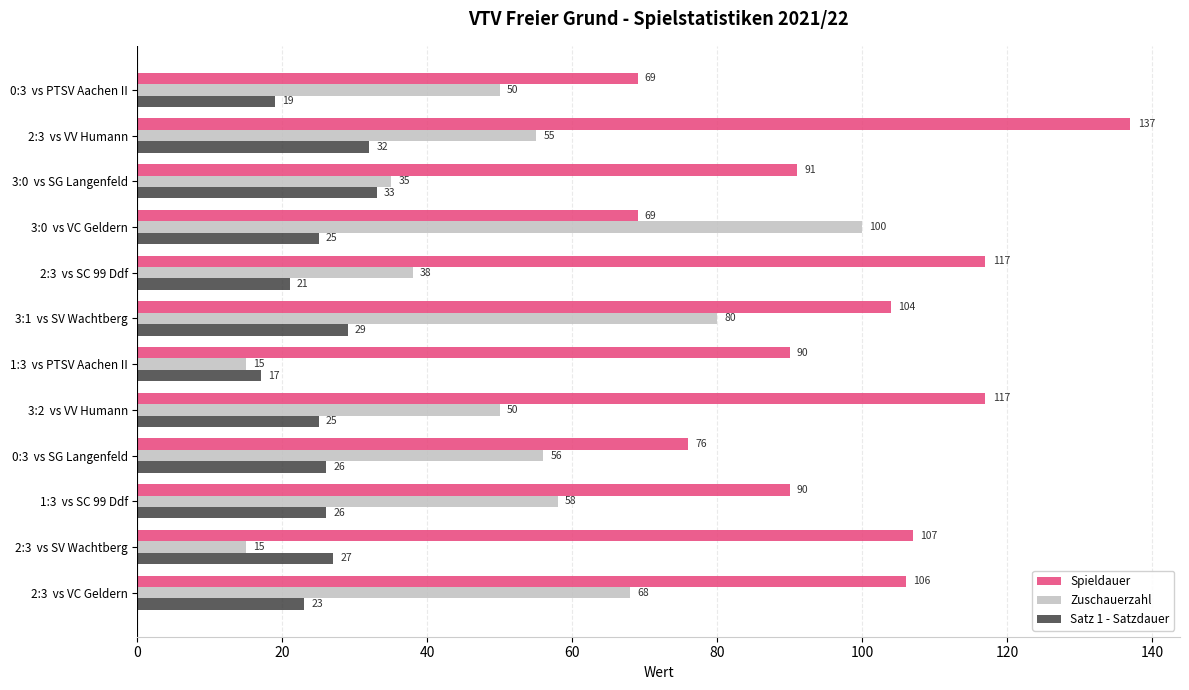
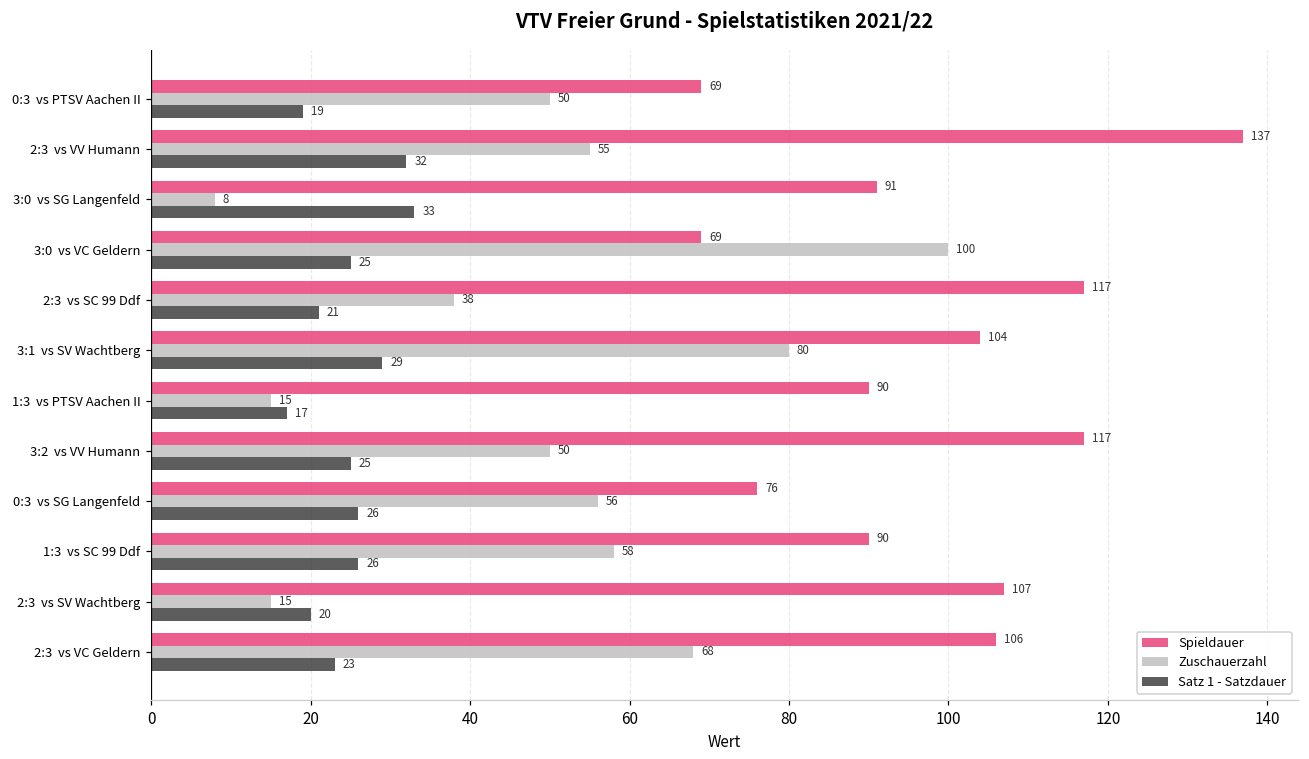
  {
    "Spieldauer": {
      "0:3 vs PTSV Aachen II": 69,
      "2:3 vs VV Humann": 137,
      "3:0 vs SG Langenfeld": 91,
      "3:0 vs VC Geldern": 69,
      "2:3 vs SC 99 Ddf": 117,
      "3:1 vs SV Wachtberg": 104,
      "1:3 vs PTSV Aachen II": 90,
      "3:2 vs VV Humann": 117,
      "0:3 vs SG Langenfeld": 76,
      "1:3 vs SC 99 Ddf": 90,
      "2:3 vs SV Wachtberg": 107,
      "2:3 vs VC Geldern": 106
    },
    "Zuschauerzahl": {
      "0:3 vs PTSV Aachen II": 50,
      "2:3 vs VV Humann": 55,
-     "3:0 vs SG Langenfeld": 35,
+     "3:0 vs SG Langenfeld": 8,
      "3:0 vs VC Geldern": 100,
      "2:3 vs SC 99 Ddf": 38,
      "3:1 vs SV Wachtberg": 80,
      "1:3 vs PTSV Aachen II": 15,
      "3:2 vs VV Humann": 50,
      "0:3 vs SG Langenfeld": 56,
      "1:3 vs SC 99 Ddf": 58,
      "2:3 vs SV Wachtberg": 15,
      "2:3 vs VC Geldern": 68
    },
    "Satz 1 - Satzdauer": {
      "0:3 vs PTSV Aachen II": 19,
      "2:3 vs VV Humann": 32,
      "3:0 vs SG Langenfeld": 33,
      "3:0 vs VC Geldern": 25,
      "2:3 vs SC 99 Ddf": 21,
      "3:1 vs SV Wachtberg": 29,
      "1:3 vs PTSV Aachen II": 17,
      "3:2 vs VV Humann": 25,
      "0:3 vs SG Langenfeld": 26,
      "1:3 vs SC 99 Ddf": 26,
-     "2:3 vs SV Wachtberg": 27,
+     "2:3 vs SV Wachtberg": 20,
      "2:3 vs VC Geldern": 23
    }
  }
